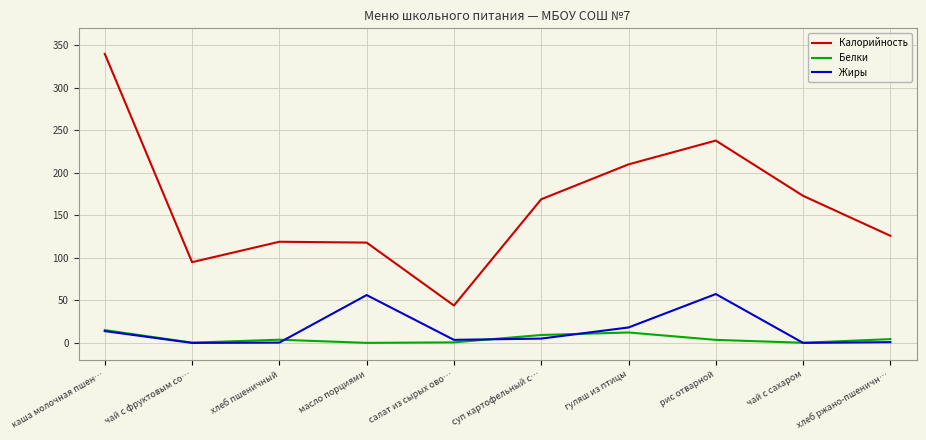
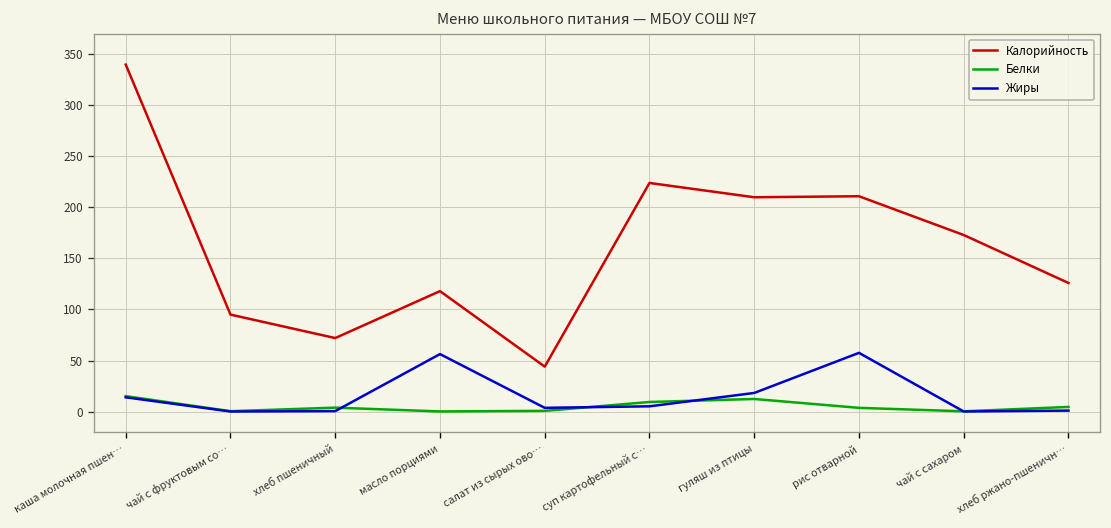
  {
    "Калорийность": {
      "каша молочная пшен…": 340,
      "чай с фруктовым со…": 100,
-     "хлеб пшеничный": 120,
+     "хлеб пшеничный": 70,
      "масло порциями": 120,
      "салат из сырых ово…": 40,
-     "суп картофельный с…": 170,
+     "суп картофельный с…": 220,
      "гуляш из птицы": 210,
-     "рис отварной": 240,
+     "рис отварной": 210,
      "чай с сахаром": 170,
      "хлеб ржано-пшеничн…": 130
    },
    "Белки": {
      "хлеб пшеничный": 0,
      "масло порциями": 0,
      "суп картофельный с…": 10,
      "гуляш из птицы": 10,
      "рис отварной": 0,
      "хлеб ржано-пшеничн…": 0
    },
    "Жиры": {
      "хлеб пшеничный": 0,
      "масло порциями": 60,
      "суп картофельный с…": 10,
      "гуляш из птицы": 20,
      "рис отварной": 60,
      "хлеб ржано-пшеничн…": 0
    }
  }
